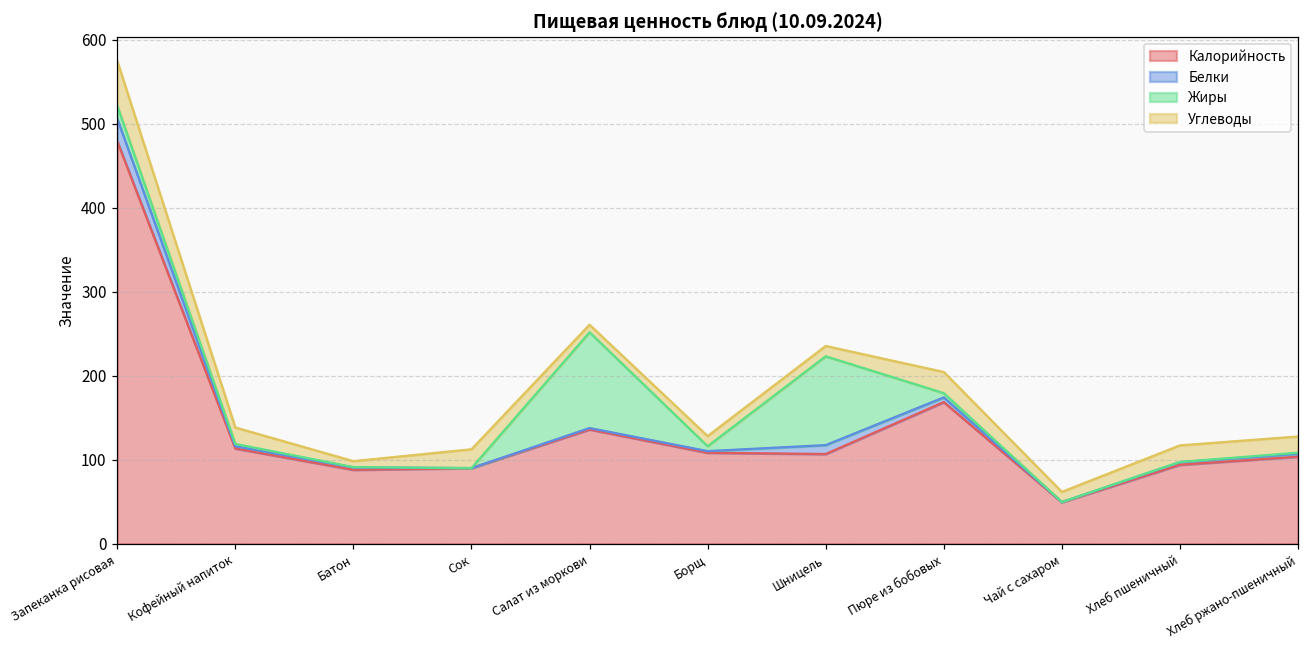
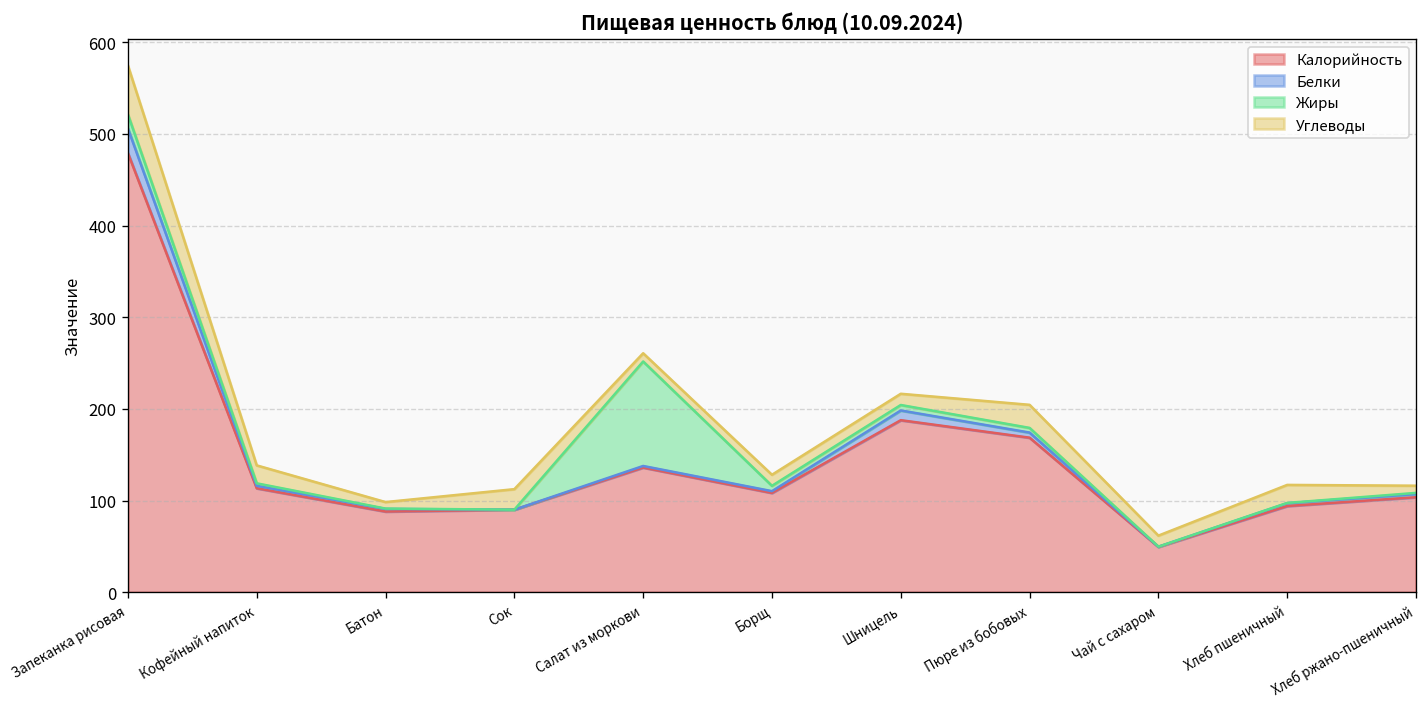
  {
    "Калорийность": {
      "Запеканка рисовая": 480,
-     "Шницель": 110,
+     "Шницель": 190,
      "Пюре из бобовых": 170,
      "Хлеб ржано-пшеничный": 100
    },
    "Белки": {
      "Запеканка рисовая": 30,
      "Шницель": 10,
      "Пюре из бобовых": 10
    },
    "Жиры": {
      "Запеканка рисовая": 20,
      "Салат из моркови": 110,
      "Борщ": 10,
-     "Шницель": 110,
+     "Шницель": 10,
      "Пюре из бобовых": 10
    },
    "Углеводы": {
      "Запеканка рисовая": 50,
      "Кофейный напиток": 20,
      "Батон": 10,
      "Сок": 20,
      "Салат из моркови": 10,
      "Борщ": 10,
      "Шницель": 10,
      "Пюре из бобовых": 30,
      "Чай с сахаром": 10,
      "Хлеб пшеничный": 20,
-     "Хлеб ржано-пшеничный": 20
+     "Хлеб ржано-пшеничный": 10
    }
  }
